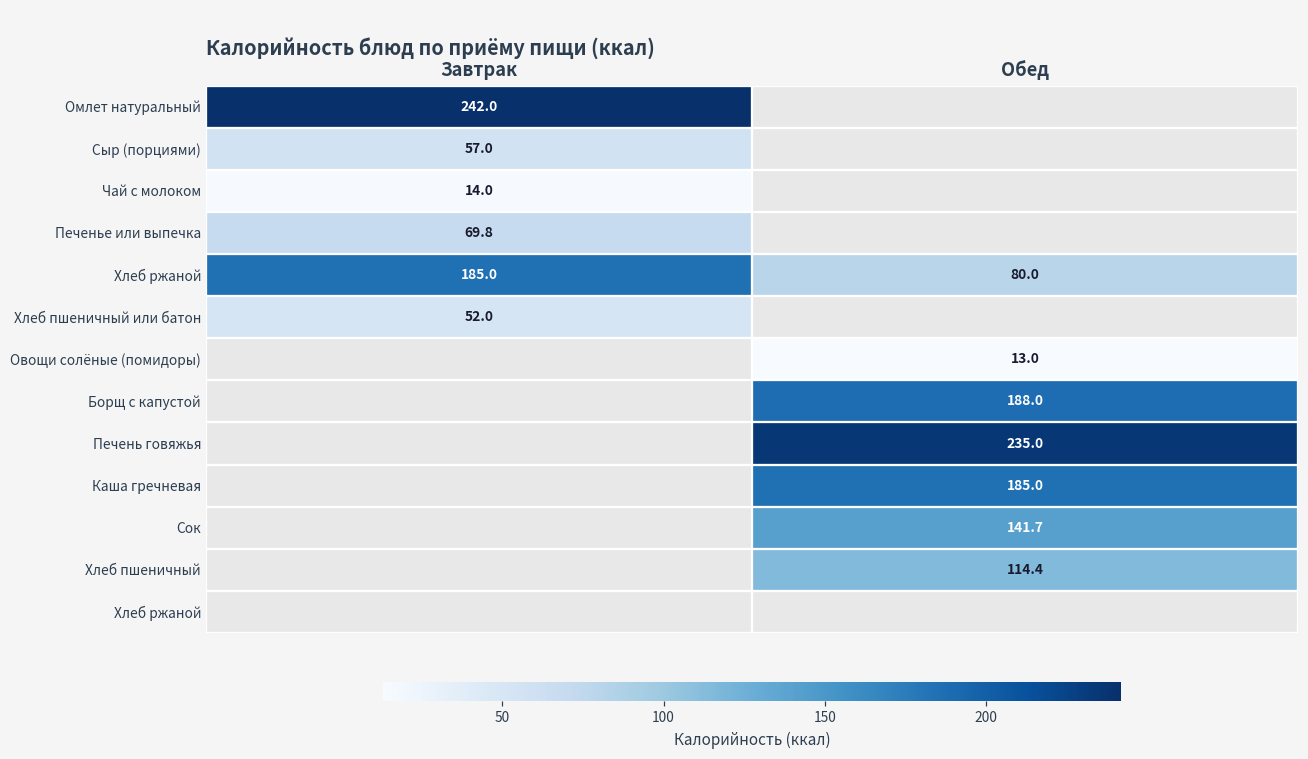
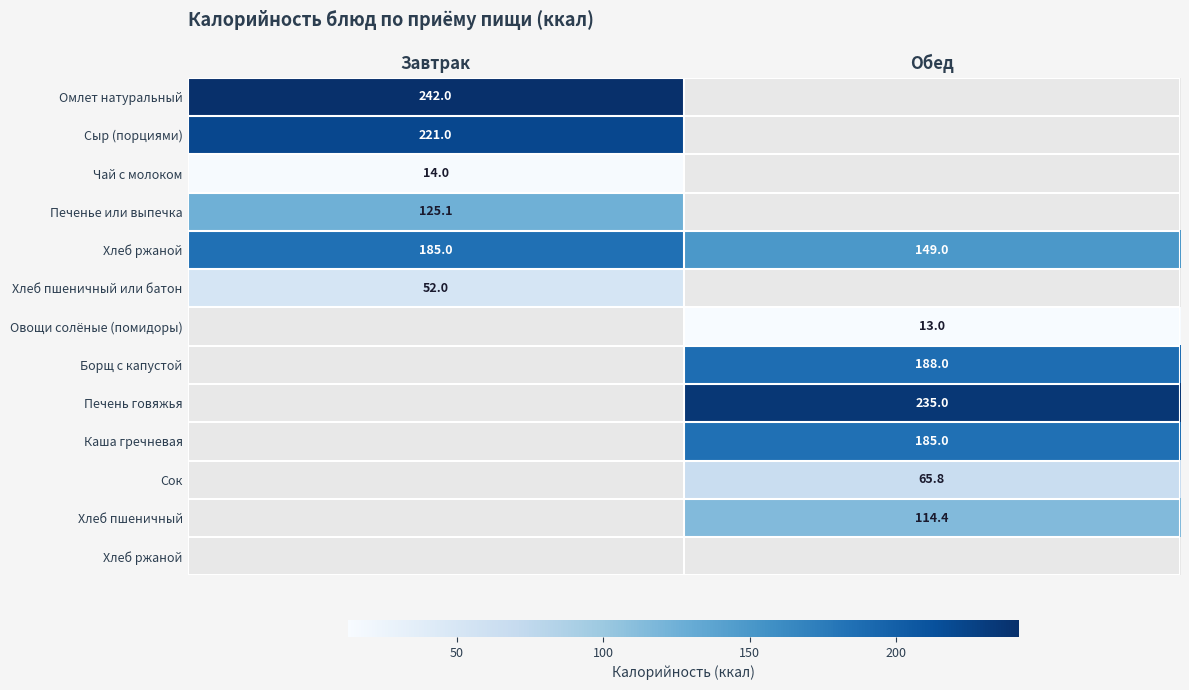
  {
    "Омлет натуральный": {
      "Завтрак": 242.0
    },
    "Сыр (порциями)": {
-     "Завтрак": 57.0
+     "Завтрак": 221.0
    },
    "Чай с молоком": {
      "Завтрак": 14.0
    },
    "Печенье или выпечка": {
-     "Завтрак": 69.8
+     "Завтрак": 125.1
    },
    "Хлеб ржаной": {
      "Завтрак": 185.0,
-     "Обед": 80.0
+     "Обед": 149.0
    },
    "Хлеб пшеничный или батон": {
      "Завтрак": 52.0
    },
    "Овощи солёные (помидоры)": {
      "Обед": 13.0
    },
    "Борщ с капустой": {
      "Обед": 188.0
    },
    "Печень говяжья": {
      "Обед": 235.0
    },
    "Каша гречневая": {
      "Обед": 185.0
    },
    "Сок": {
-     "Обед": 141.7
+     "Обед": 65.8
    },
    "Хлеб пшеничный": {
      "Обед": 114.4
    }
  }
